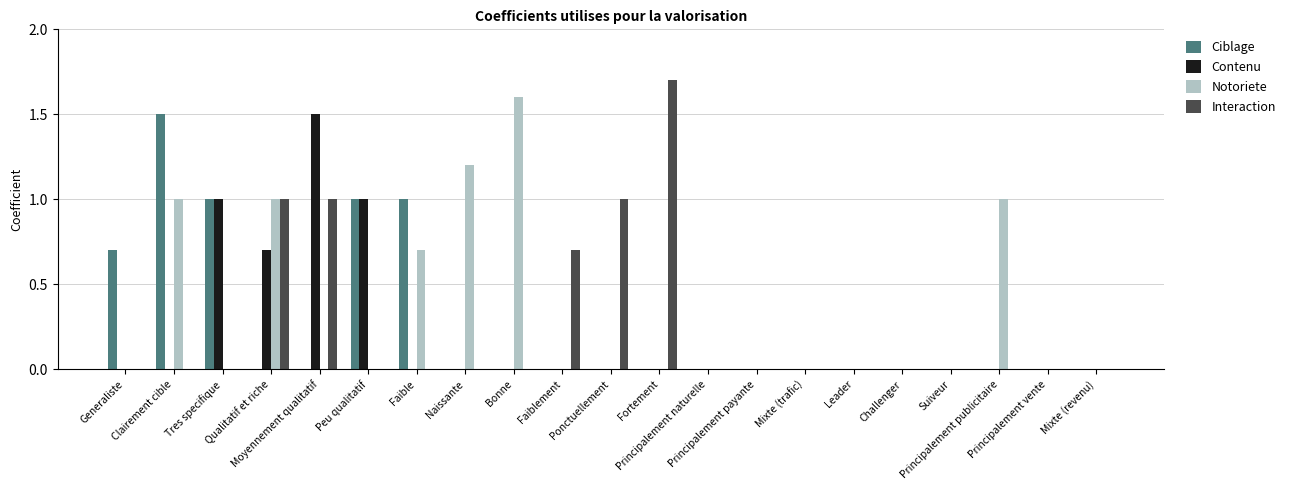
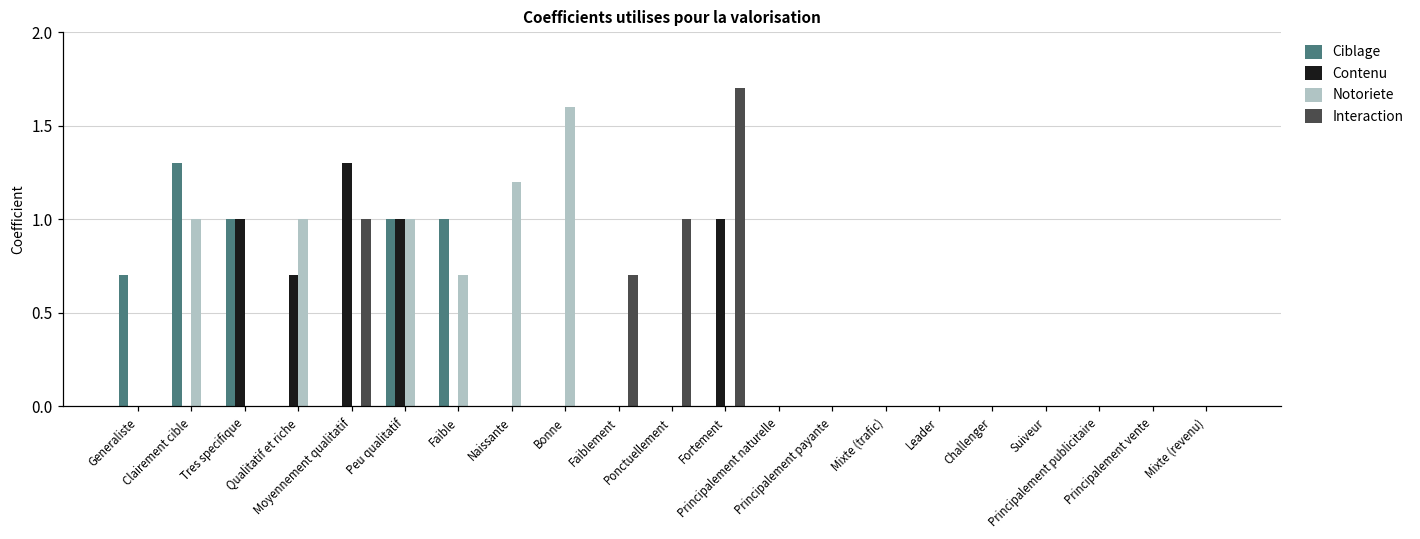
  {
    "Ciblage": {
      "Generaliste": 0.7,
-     "Clairement cible": 1.5,
+     "Clairement cible": 1.3,
      "Tres specifique": 1.0,
      "Qualitatif et riche": 0.0,
      "Moyennement qualitatif": 0.0,
      "Peu qualitatif": 1.0,
      "Faible": 1.0,
      "Naissante": 0.0,
      "Bonne": 0.0,
      "Faiblement": 0.0,
      "Ponctuellement": 0.0,
      "Fortement": 0.0,
      "Principalement naturelle": 0.0,
      "Principalement payante": 0.0,
      "Mixte (trafic)": 0.0,
      "Leader": 0.0,
      "Challenger": 0.0,
      "Suiveur": 0.0,
      "Principalement publicitaire": 0.0,
      "Principalement vente": 0.0,
      "Mixte (revenu)": 0.0
    },
    "Contenu": {
      "Generaliste": 0.0,
      "Clairement cible": 0.0,
      "Tres specifique": 1.0,
      "Qualitatif et riche": 0.7,
-     "Moyennement qualitatif": 1.5,
+     "Moyennement qualitatif": 1.3,
      "Peu qualitatif": 1.0,
      "Faible": 0.0,
      "Naissante": 0.0,
      "Bonne": 0.0,
      "Faiblement": 0.0,
      "Ponctuellement": 0.0,
-     "Fortement": 0,
+     "Fortement": 1,
      "Principalement naturelle": 0.0,
      "Principalement payante": 0.0,
      "Mixte (trafic)": 0.0,
      "Leader": 0.0,
      "Challenger": 0.0,
      "Suiveur": 0.0,
      "Principalement publicitaire": 0.0,
      "Principalement vente": 0.0,
      "Mixte (revenu)": 0.0
    },
    "Notoriete": {
      "Generaliste": 0,
      "Clairement cible": 1,
      "Tres specifique": 0,
      "Qualitatif et riche": 1,
      "Moyennement qualitatif": 0,
-     "Peu qualitatif": 0,
+     "Peu qualitatif": 1,
      "Faible": 0.70,
      "Naissante": 1.20,
      "Bonne": 1.60,
      "Faiblement": 0,
      "Ponctuellement": 0,
      "Fortement": 0,
      "Principalement naturelle": 0,
      "Principalement payante": 0,
      "Mixte (trafic)": 0,
      "Leader": 0,
      "Challenger": 0,
      "Suiveur": 0,
-     "Principalement publicitaire": 1,
+     "Principalement publicitaire": 0,
      "Principalement vente": 0,
      "Mixte (revenu)": 0
    },
    "Interaction": {
      "Generaliste": 0,
      "Clairement cible": 0,
      "Tres specifique": 0,
-     "Qualitatif et riche": 1,
+     "Qualitatif et riche": 0,
      "Moyennement qualitatif": 1,
      "Peu qualitatif": 0,
      "Faible": 0,
      "Naissante": 0,
      "Bonne": 0,
      "Faiblement": 0.70,
      "Ponctuellement": 1,
      "Fortement": 1.70,
      "Principalement naturelle": 0,
      "Principalement payante": 0,
      "Mixte (trafic)": 0,
      "Leader": 0,
      "Challenger": 0,
      "Suiveur": 0,
      "Principalement publicitaire": 0,
      "Principalement vente": 0,
      "Mixte (revenu)": 0
    }
  }
